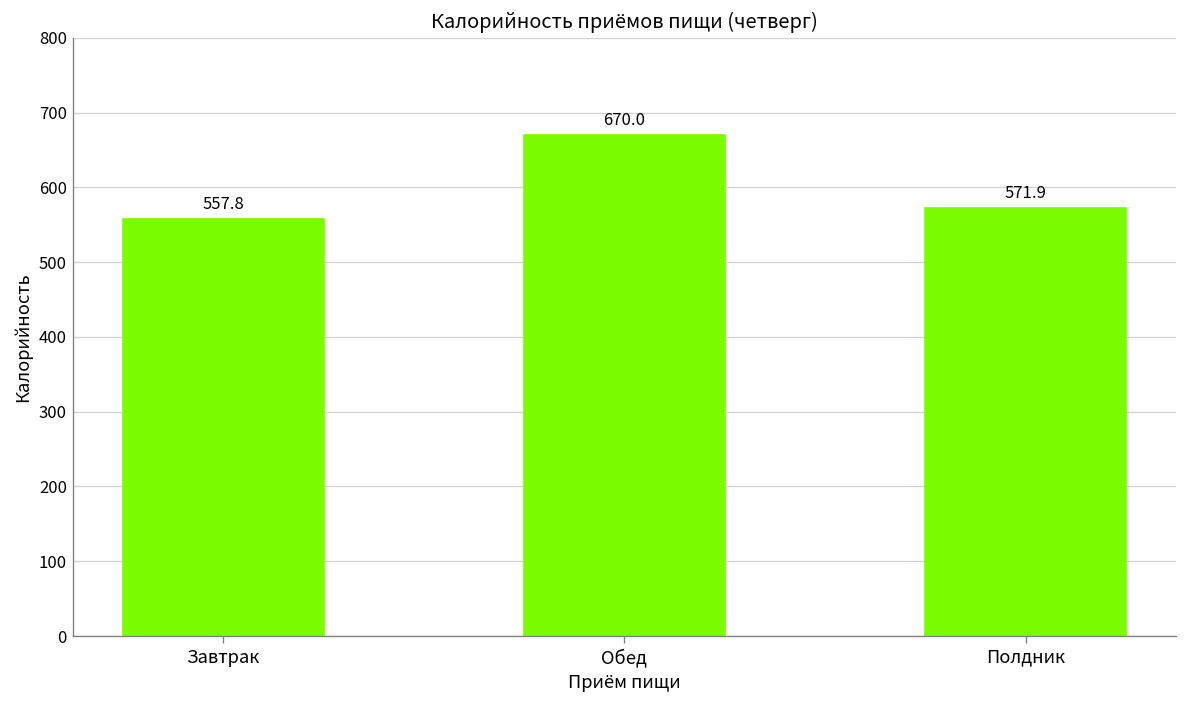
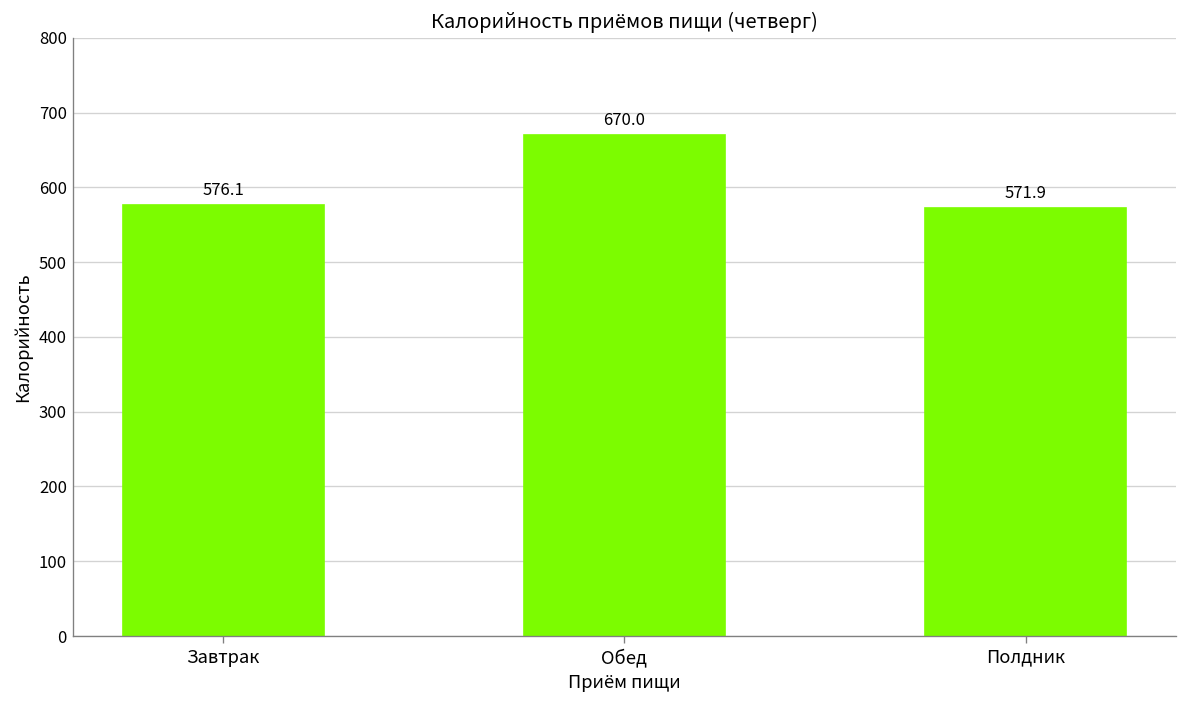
  {
-   "Завтрак": 557.8,
+   "Завтрак": 576.1,
    "Обед": 670.0,
    "Полдник": 571.9
  }
